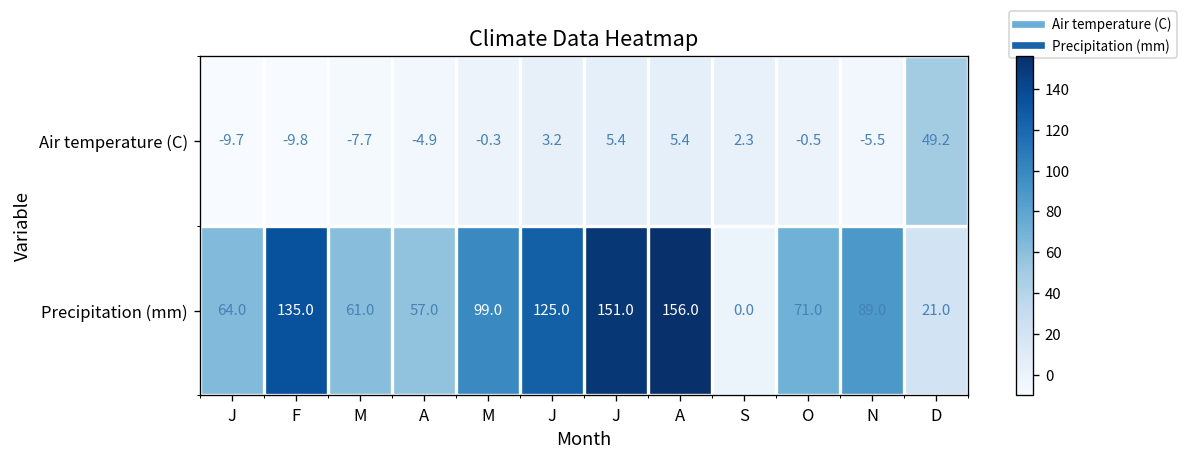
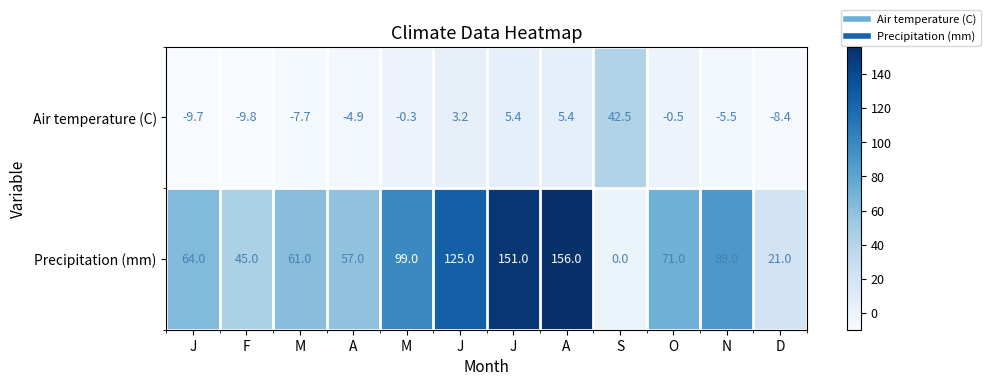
  {
    "Air temperature (C)": {
      "F": -9.8,
-     "S": 2.3,
+     "S": 42.5,
      "O": -0.5,
      "N": -5.5,
-     "D": 49.2
+     "D": -8.4
    },
    "Precipitation (mm)": {
-     "F": 135.0,
+     "F": 45.0,
      "S": 0.0,
      "D": 21.0
    }
  }
